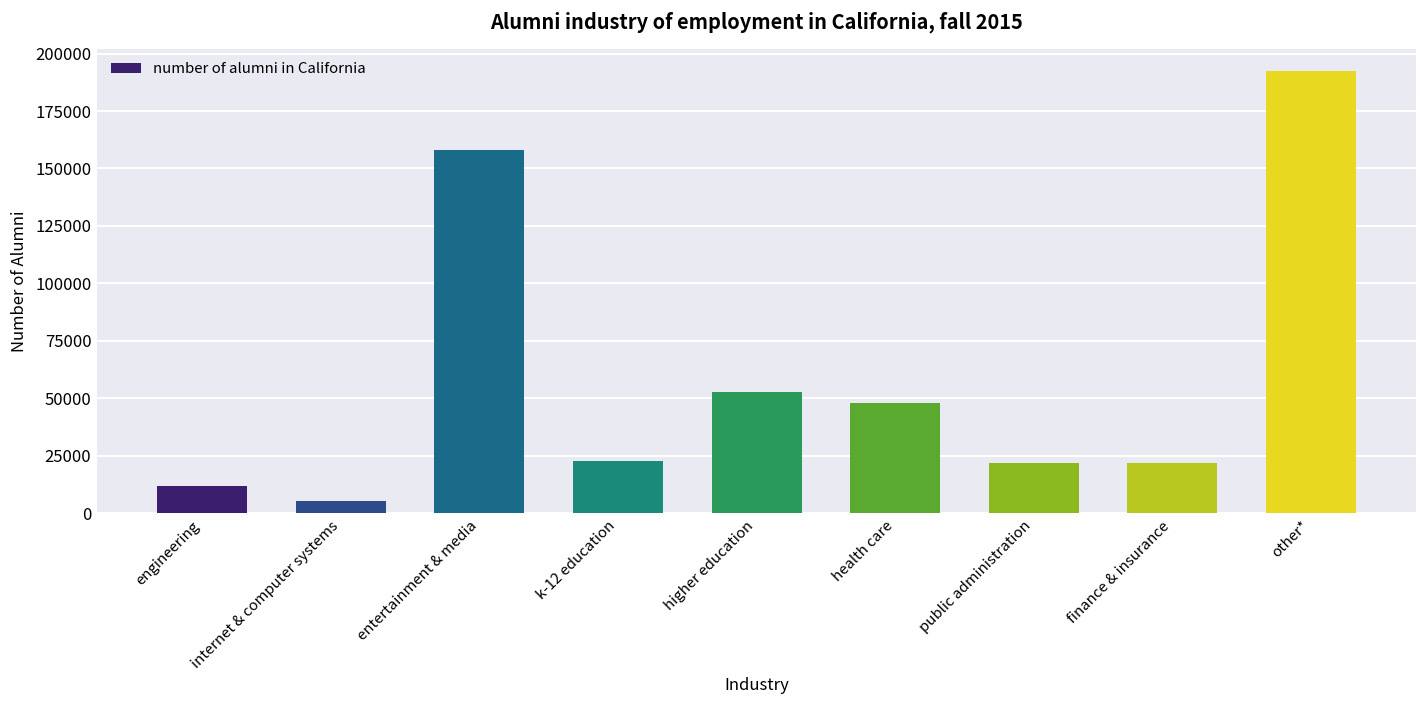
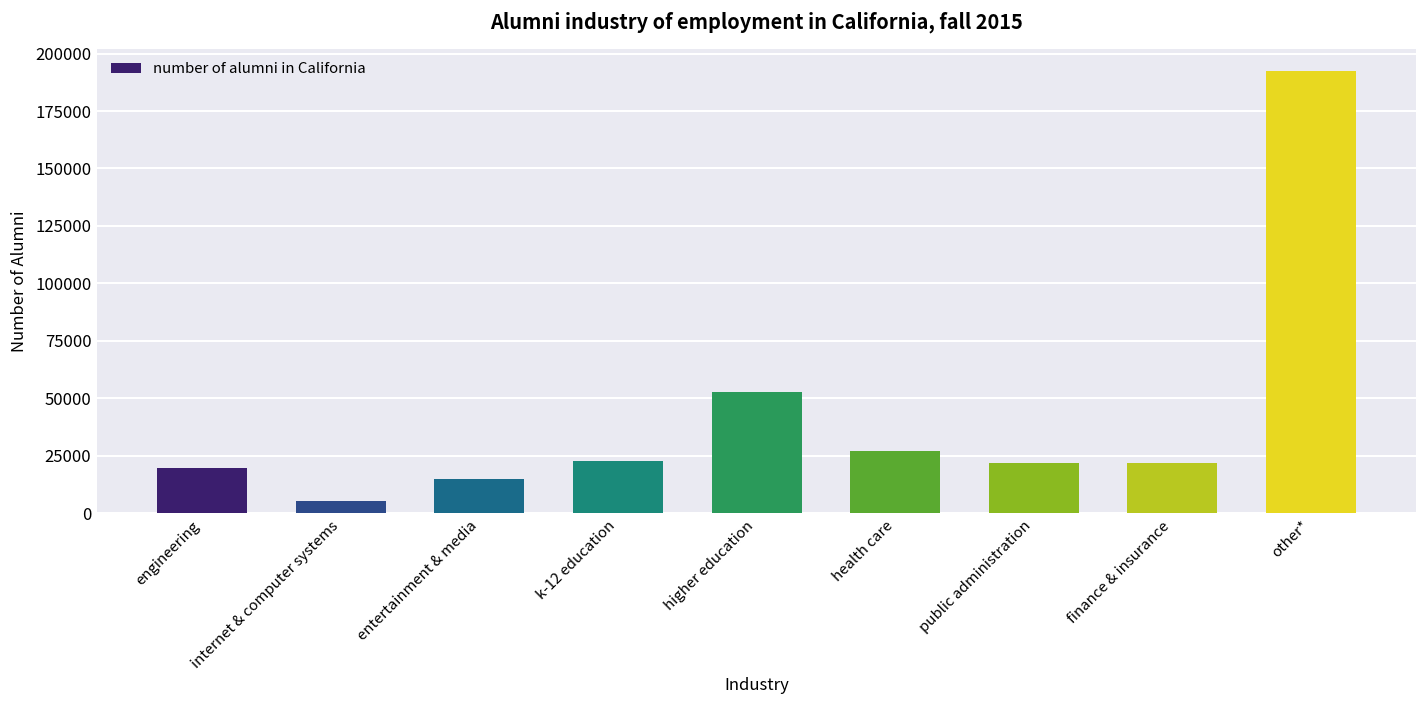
  {
-   "engineering": 12000,
+   "engineering": 20000,
    "internet & computer systems": 5000,
-   "entertainment & media": 158000,
+   "entertainment & media": 15000,
    "k-12 education": 23000,
    "higher education": 53000,
-   "health care": 48000,
+   "health care": 27000,
    "public administration": 22000,
    "finance & insurance": 22000,
    "other*": 192000
  }
